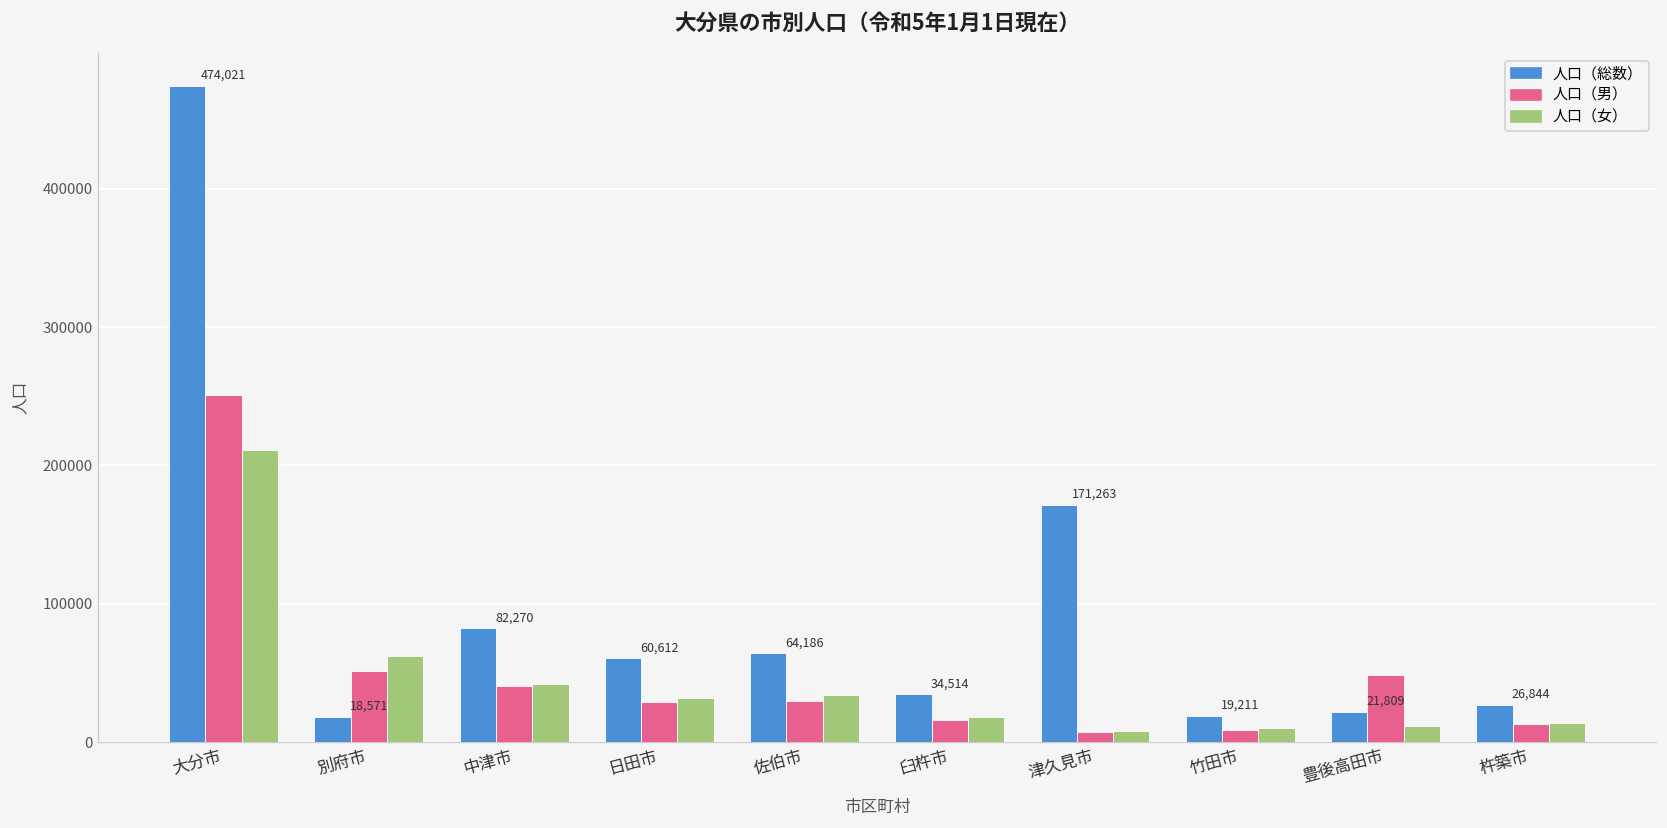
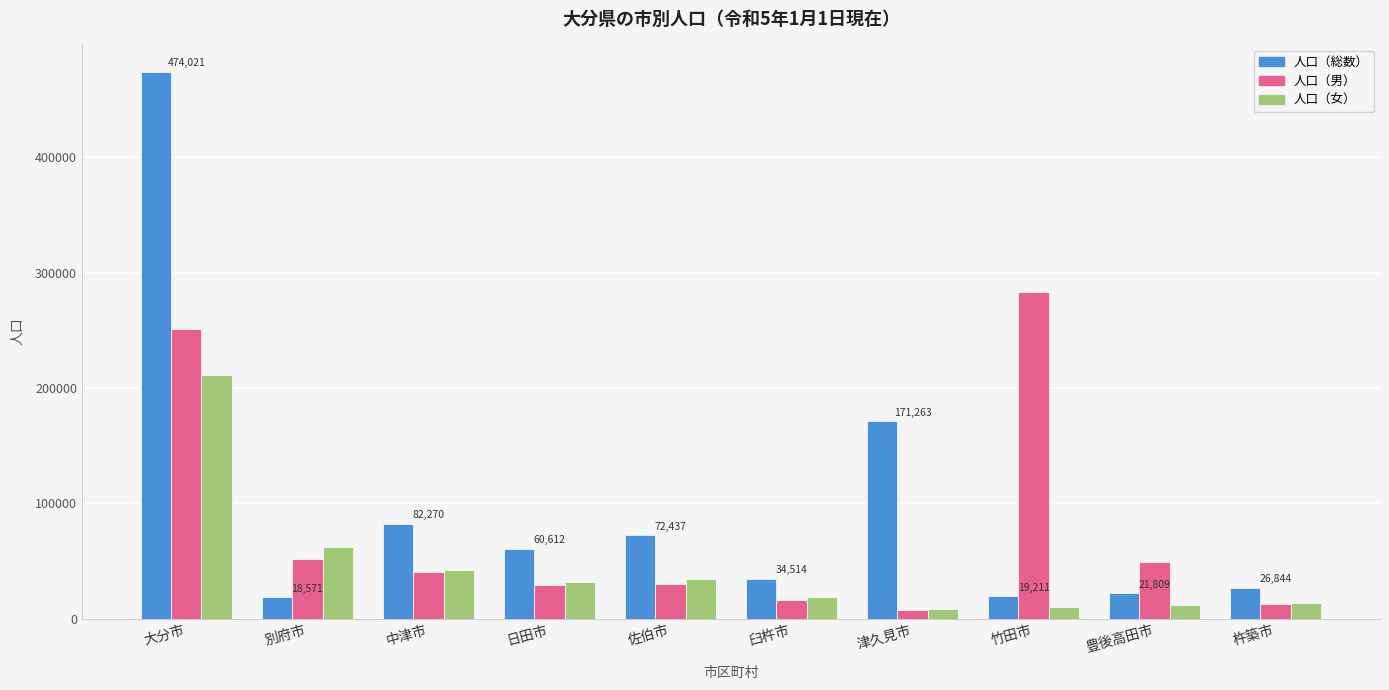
  {
    "人口（総数）": {
      "大分市": "474,021",
      "別府市": "18,571",
      "中津市": "82,270",
      "日田市": "60,612",
-     "佐伯市": "64,186",
+     "佐伯市": "72,437",
      "臼杵市": "34,514",
      "津久見市": "171,263",
      "竹田市": "19,211",
      "豊後高田市": "21,809",
      "杵築市": "26,844"
    },
    "人口（男）": {
      "大分市": "251000",
      "中津市": "40000",
      "日田市": "29000",
      "佐伯市": "30000",
      "臼杵市": "16000",
      "津久見市": "7000",
-     "竹田市": "9000",
+     "竹田市": "283000",
      "杵築市": "13000"
    },
    "人口（女）": {
      "大分市": "211000",
      "別府市": "62000",
      "中津市": "42000",
      "日田市": "32000",
      "佐伯市": "34000",
      "臼杵市": "18000",
      "津久見市": "8000",
      "竹田市": "10000",
      "豊後高田市": "11000",
      "杵築市": "14000"
    }
  }
